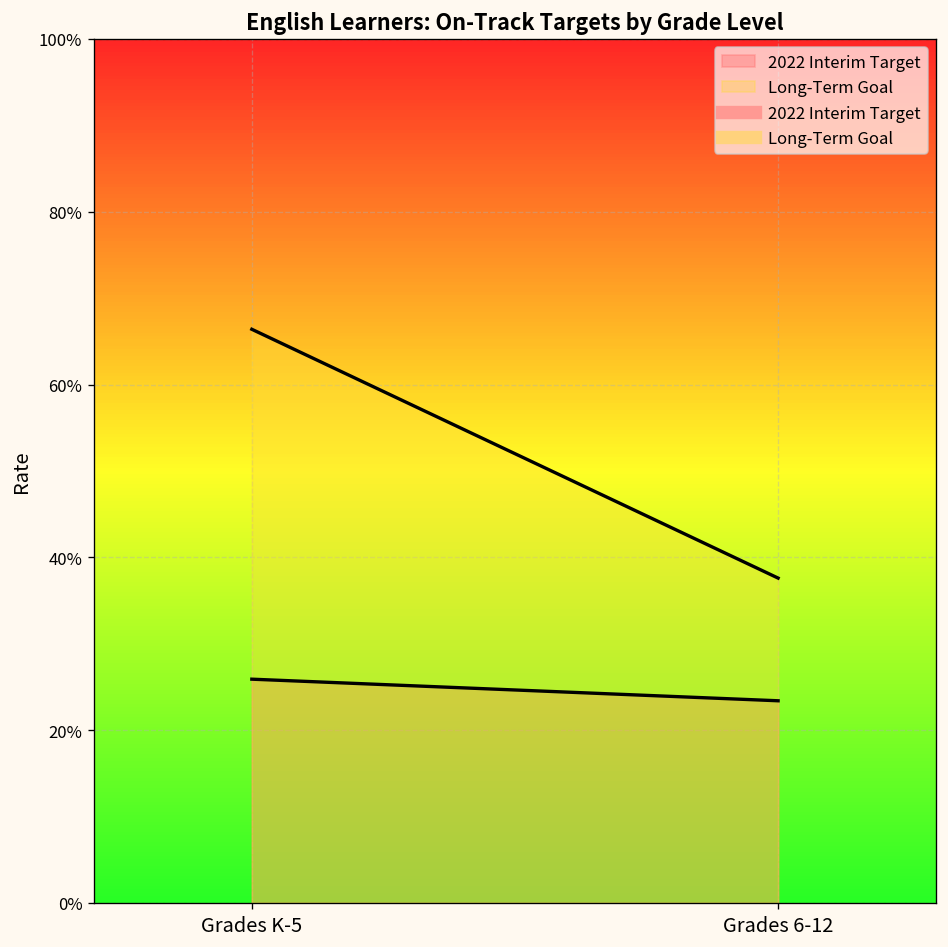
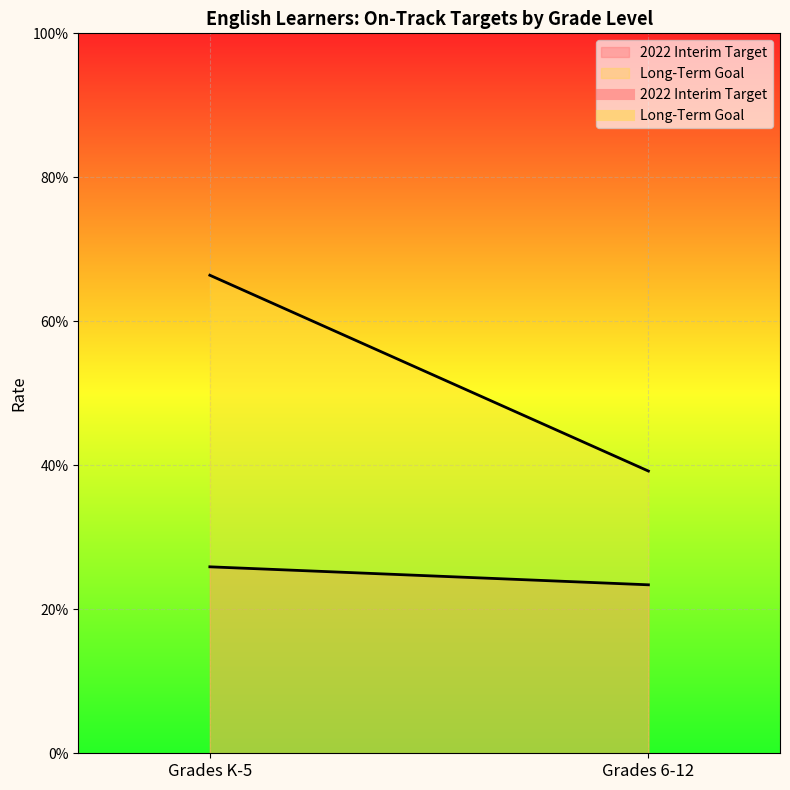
  {
    "2022 Interim Target": {
      "Grades K-5": "26%",
      "Grades 6-12": "23%"
    },
    "Long-Term Goal": {
      "Grades K-5": "66%",
-     "Grades 6-12": "38%"
+     "Grades 6-12": "39%"
    }
  }
